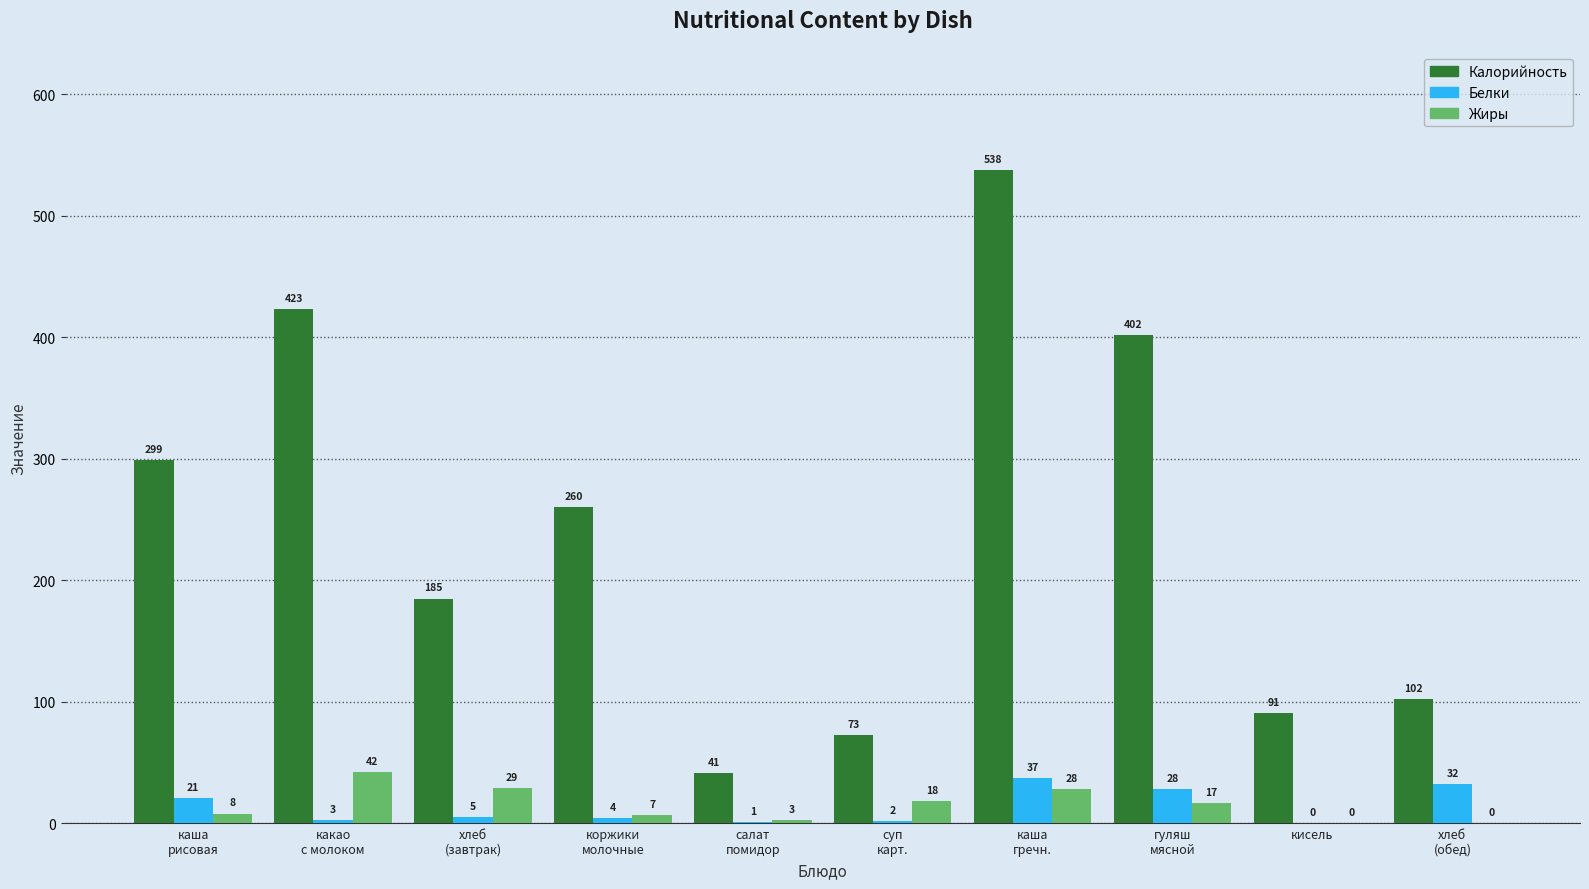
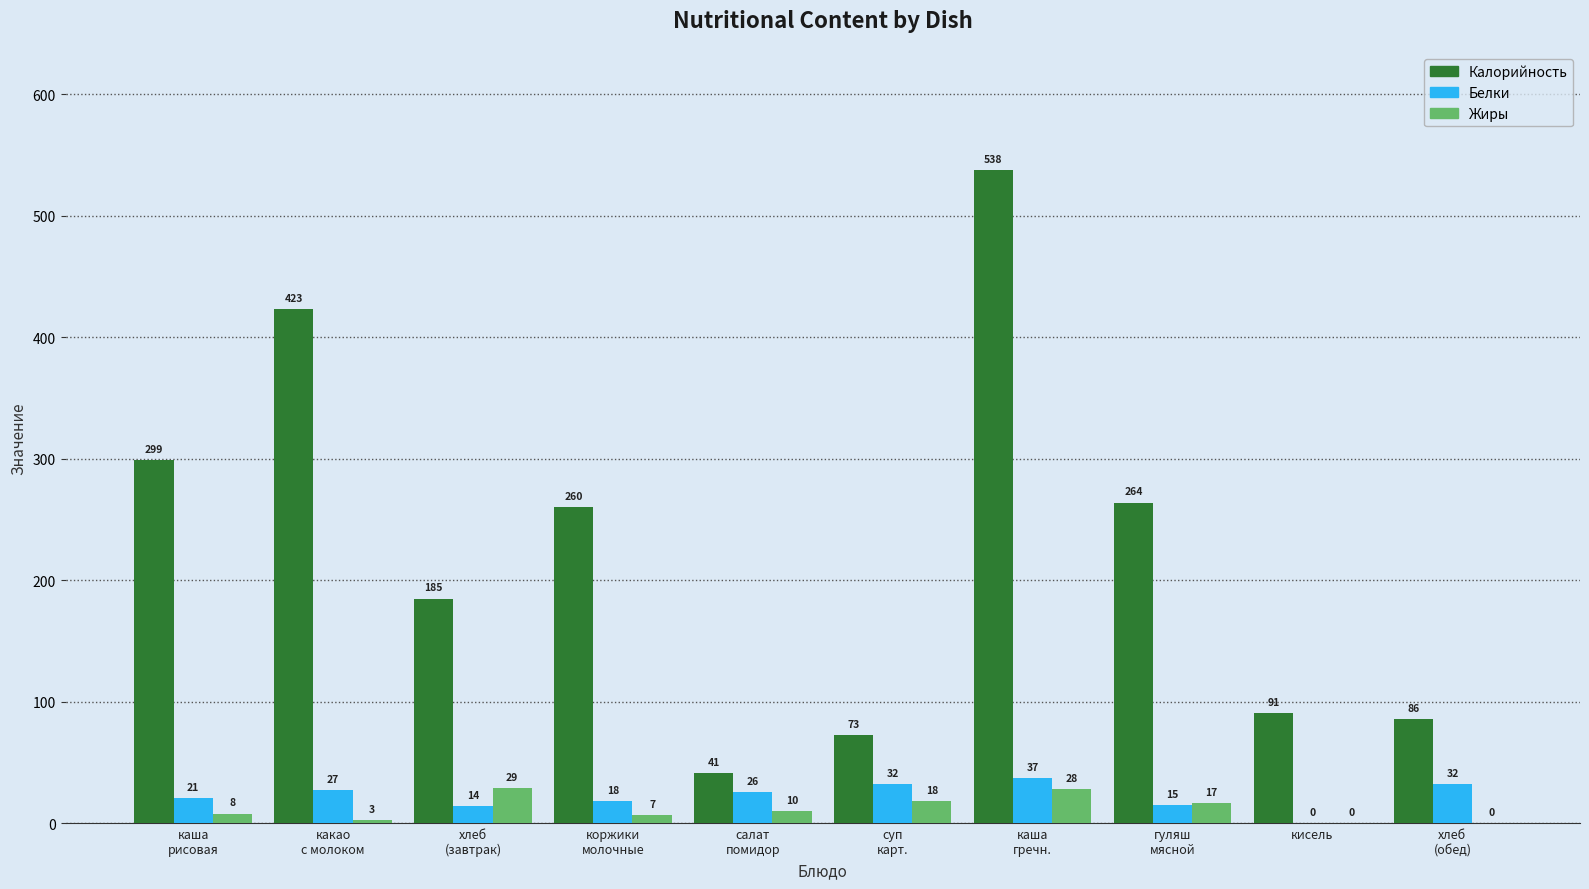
  {
    "Калорийность": {
      "каша рисовая": 299,
      "какао с молоком": 423,
      "хлеб (завтрак)": 185,
      "коржики молочные": 260,
      "салат помидор": 41,
      "суп карт.": 73,
      "каша гречн.": 538,
-     "гуляш мясной": 402,
+     "гуляш мясной": 264,
      "кисель": 91,
-     "хлеб (обед)": 102
+     "хлеб (обед)": 86
    },
    "Белки": {
      "каша рисовая": 21,
-     "какао с молоком": 3,
-     "хлеб (завтрак)": 5,
-     "коржики молочные": 4,
-     "салат помидор": 1,
-     "суп карт.": 2,
+     "какао с молоком": 27,
+     "хлеб (завтрак)": 14,
+     "коржики молочные": 18,
+     "салат помидор": 26,
+     "суп карт.": 32,
      "каша гречн.": 37,
-     "гуляш мясной": 28,
+     "гуляш мясной": 15,
      "кисель": 0,
      "хлеб (обед)": 32
    },
    "Жиры": {
      "каша рисовая": 8,
-     "какао с молоком": 42,
+     "какао с молоком": 3,
      "хлеб (завтрак)": 29,
      "коржики молочные": 7,
-     "салат помидор": 3,
+     "салат помидор": 10,
      "суп карт.": 18,
      "каша гречн.": 28,
      "гуляш мясной": 17,
      "кисель": 0,
      "хлеб (обед)": 0
    }
  }
